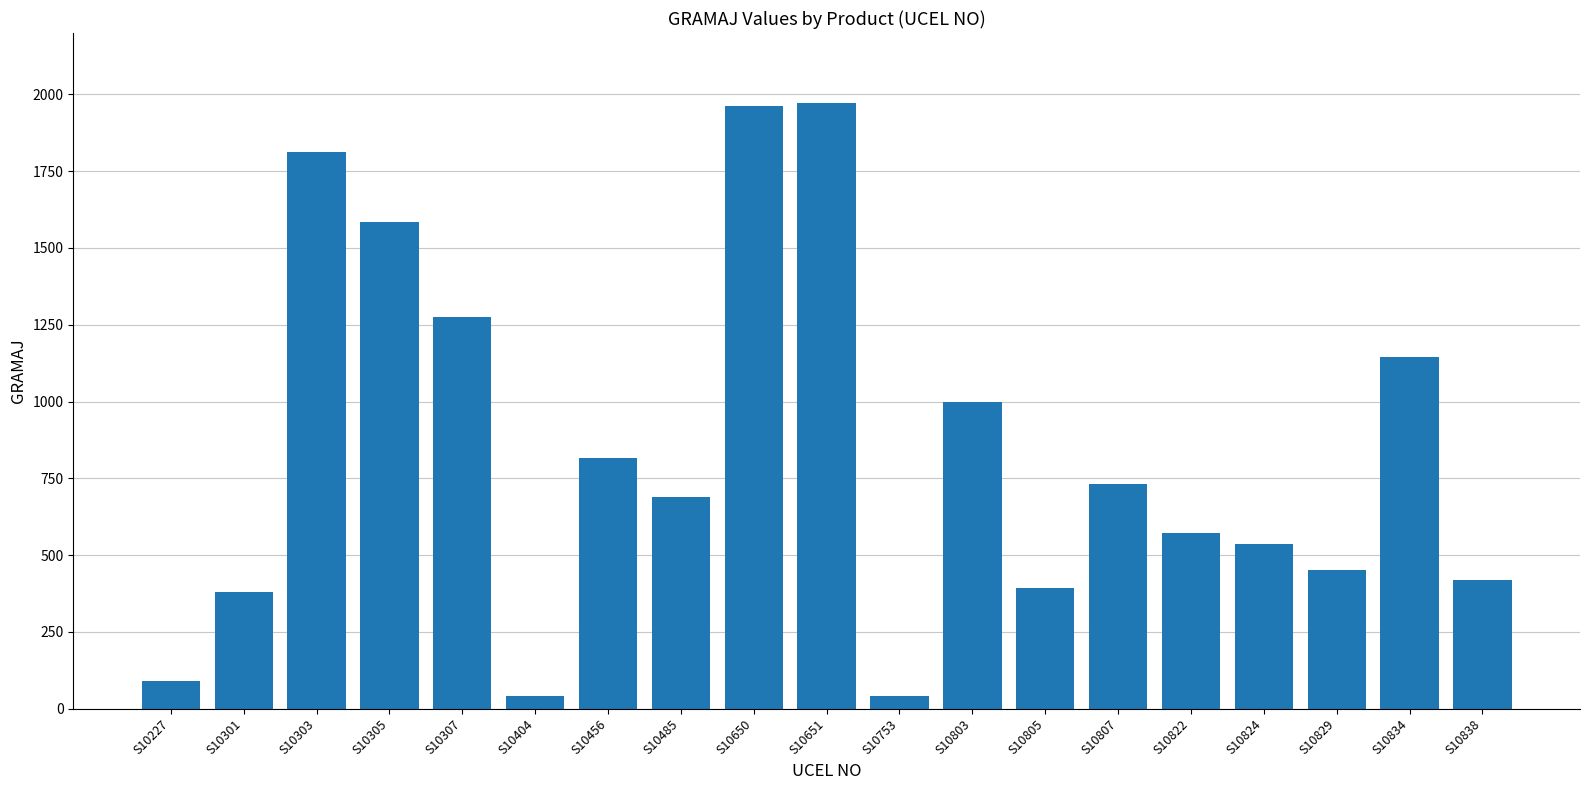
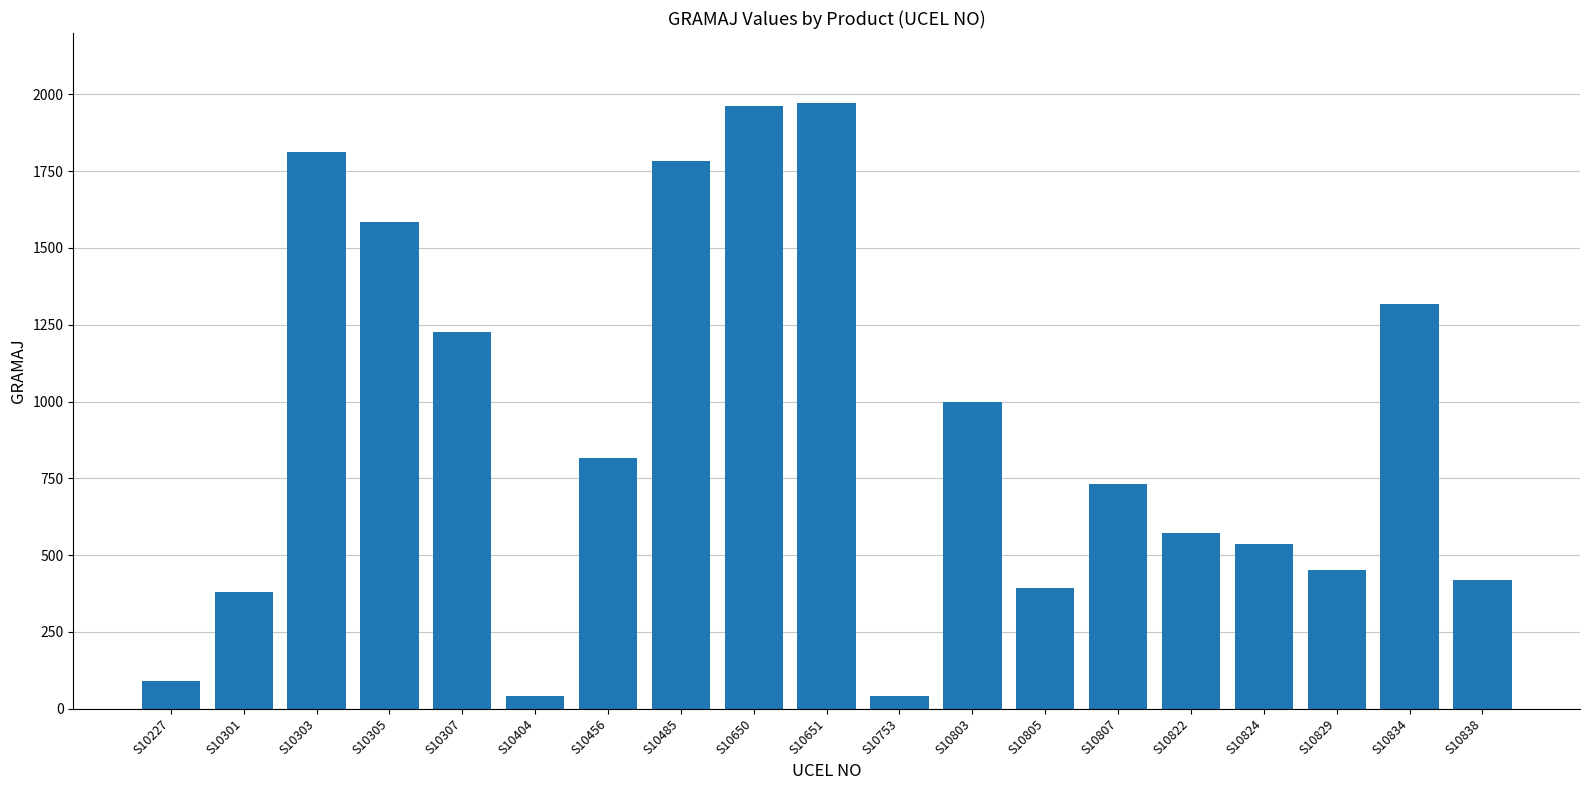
  {
    "S10227": 90,
    "S10301": 380,
    "S10303": 1810,
    "S10305": 1590,
-   "S10307": 1280,
+   "S10307": 1230,
    "S10404": 40,
    "S10456": 820,
-   "S10485": 690,
+   "S10485": 1780,
    "S10650": 1960,
    "S10651": 1970,
    "S10753": 40,
    "S10803": 1000,
    "S10805": 390,
    "S10807": 730,
    "S10822": 570,
    "S10824": 540,
    "S10829": 450,
-   "S10834": 1150,
+   "S10834": 1320,
    "S10838": 420
  }
